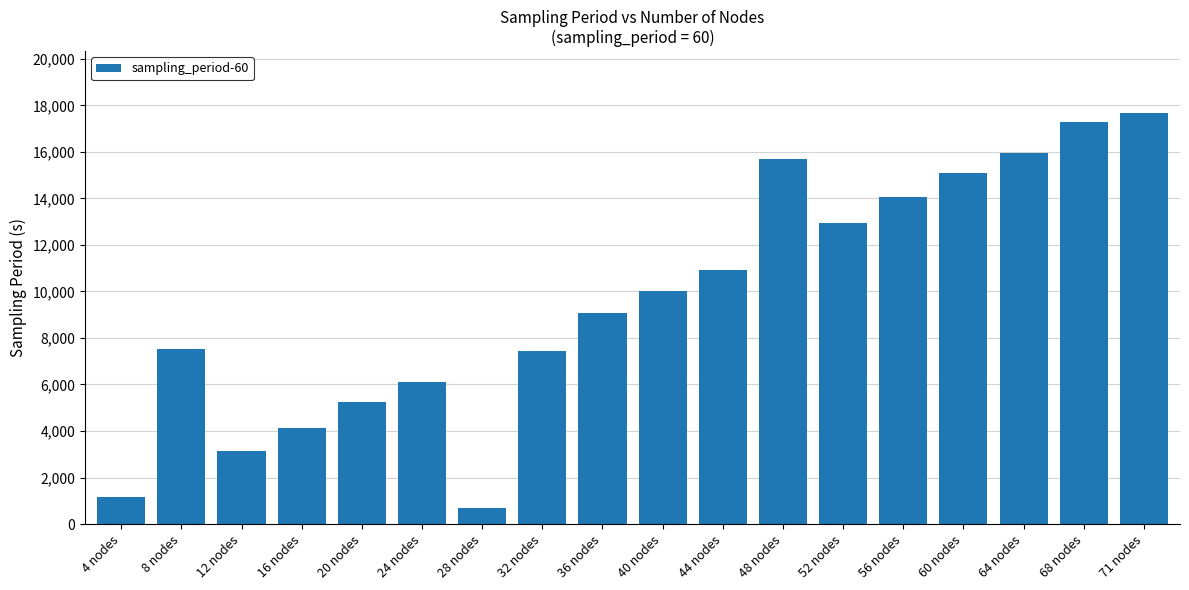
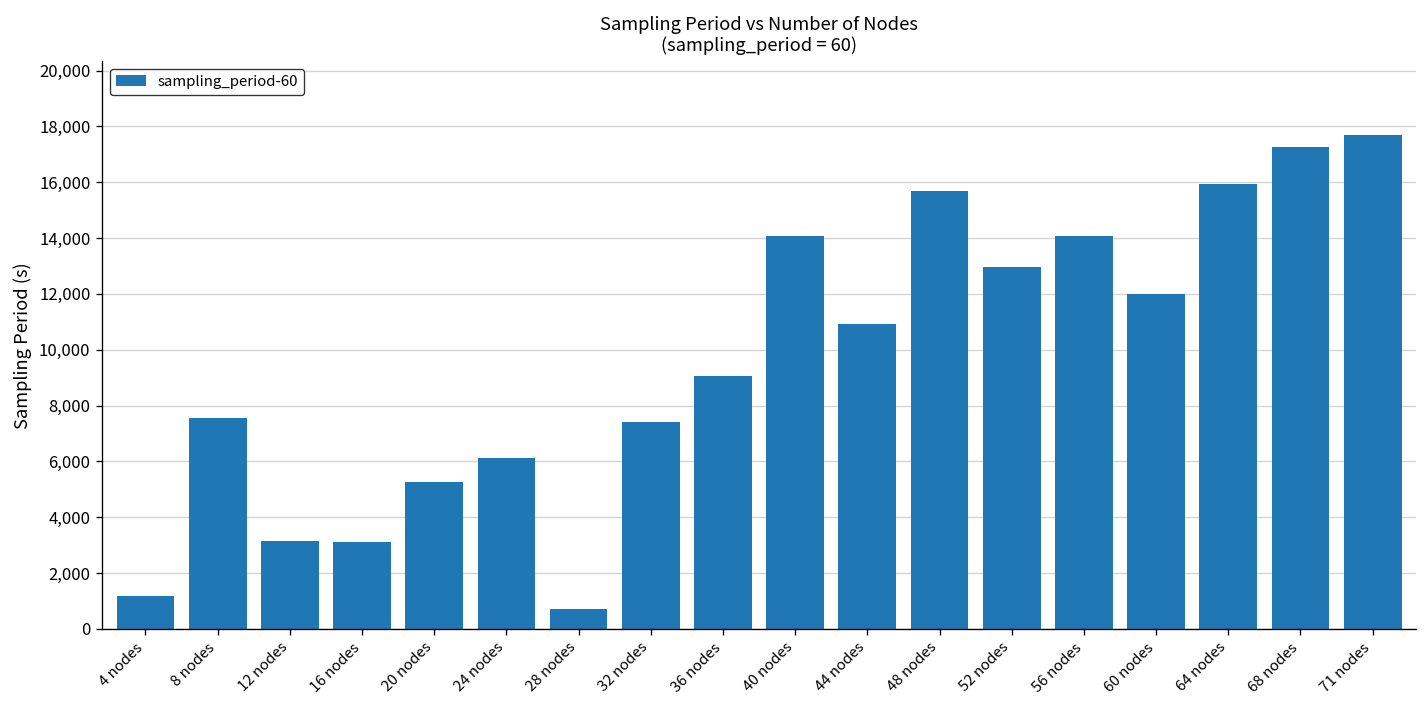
  {
    "4 nodes": "1,200",
    "8 nodes": "7,500",
    "12 nodes": "3,200",
-   "16 nodes": "4,100",
+   "16 nodes": "3,100",
    "20 nodes": "5,200",
    "24 nodes": "6,100",
    "28 nodes": "700",
    "32 nodes": "7,400",
    "36 nodes": "9,100",
-   "40 nodes": "10,000",
+   "40 nodes": "14,100",
    "44 nodes": "10,900",
    "48 nodes": "15,700",
    "52 nodes": "13,000",
    "56 nodes": "14,100",
-   "60 nodes": "15,100",
+   "60 nodes": "12,000",
    "64 nodes": "15,900",
    "68 nodes": "17,300",
    "71 nodes": "17,700"
  }
